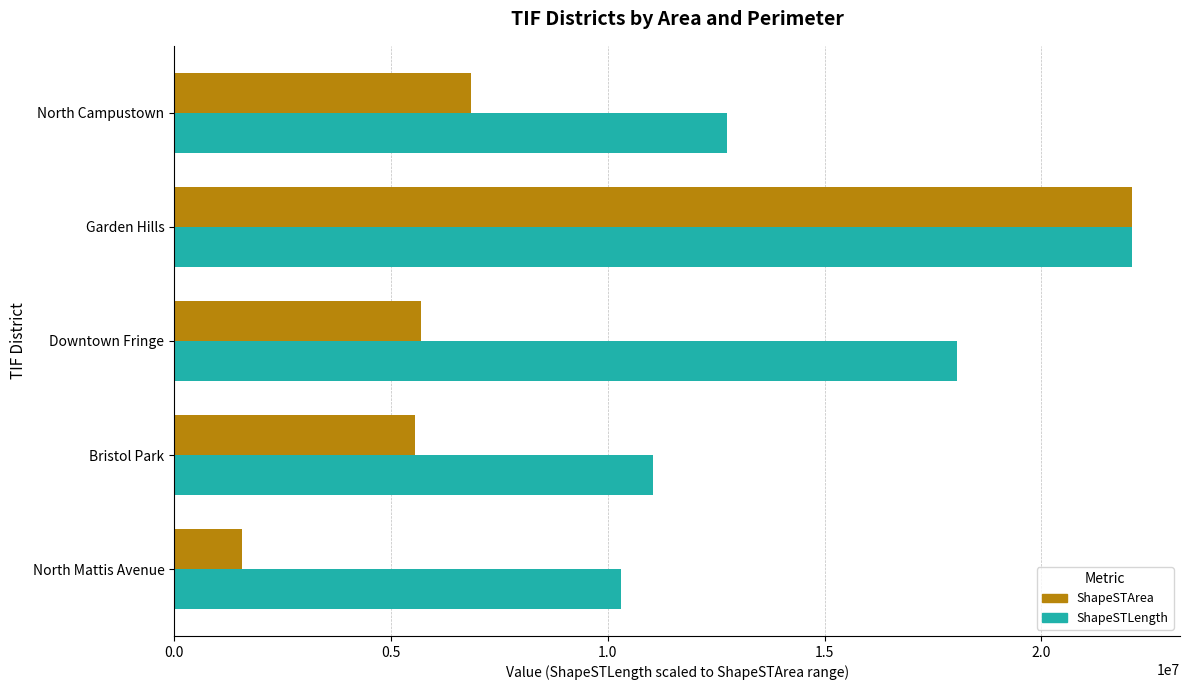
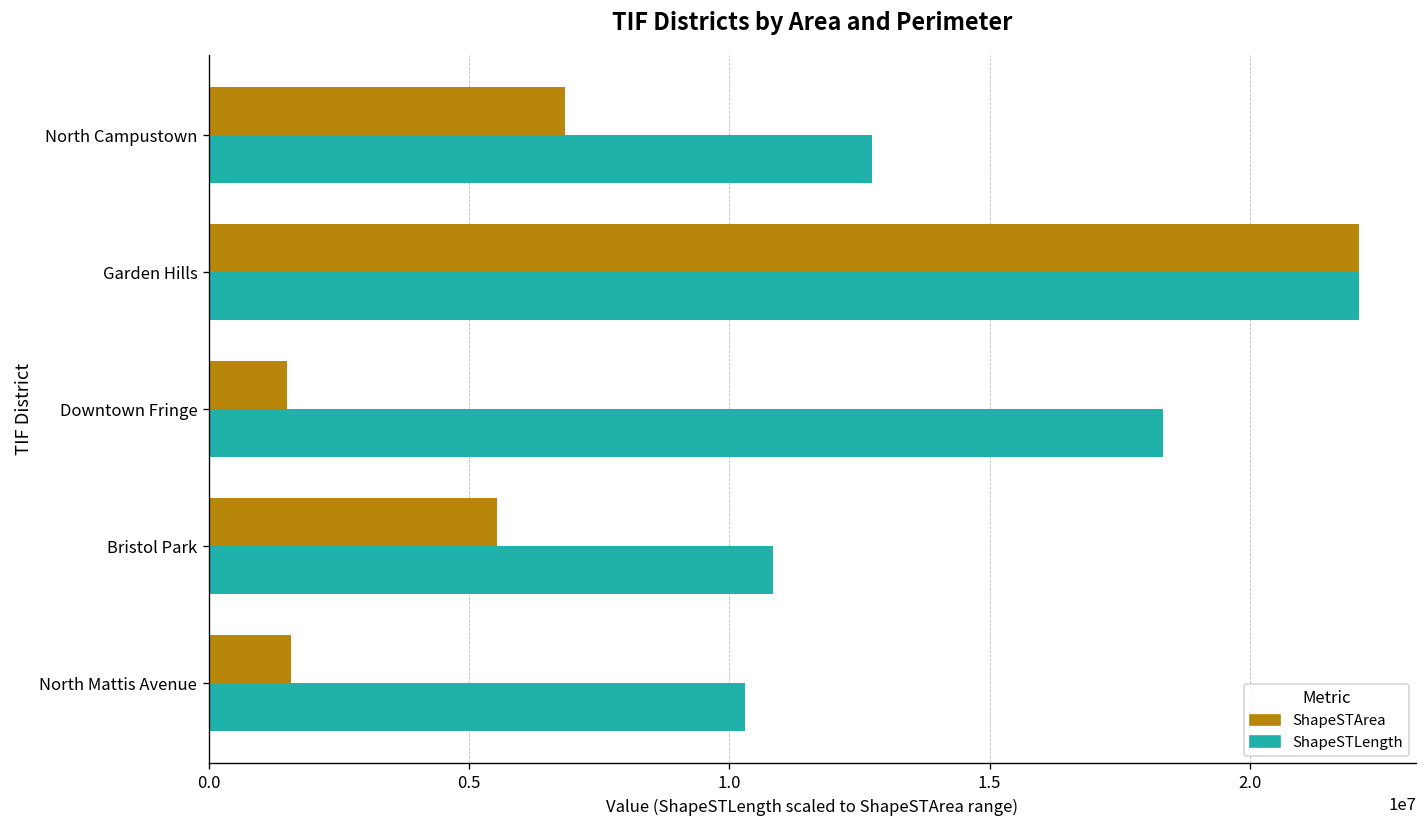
  {
    "ShapeSTArea": {
      "North Campustown": 6800000,
      "Garden Hills": 22100000,
-     "Downtown Fringe": 5700000,
+     "Downtown Fringe": 1500000,
      "Bristol Park": 5500000,
      "North Mattis Avenue": 1600000
    },
    "ShapeSTLength": {
      "North Campustown": 12700000,
      "Garden Hills": 22100000,
-     "Downtown Fringe": 18100000,
-     "Bristol Park": 11000000,
+     "Downtown Fringe": 18300000,
+     "Bristol Park": 10800000,
      "North Mattis Avenue": 10300000
    }
  }
